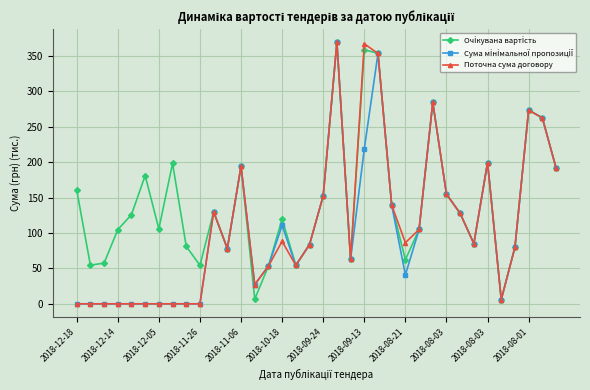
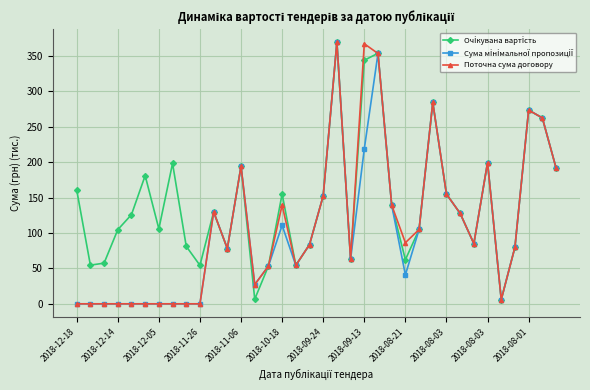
  {
    "Очікувана вартість": {
      "2018-11-26": 50,
-     "2018-10-18": 120,
-     "2018-09-13": 360,
+     "2018-10-18": 160,
+     "2018-09-13": 340,
      "2018-08-21": 60
    },
    "Сума мінімальної пропозиції": {
      "2018-10-18": 110,
      "2018-09-13": 220,
      "2018-08-21": 40
    },
    "Поточна сума договору": {
-     "2018-10-18": 90,
+     "2018-10-18": 140,
      "2018-09-13": 370,
      "2018-08-21": 90
    }
  }
